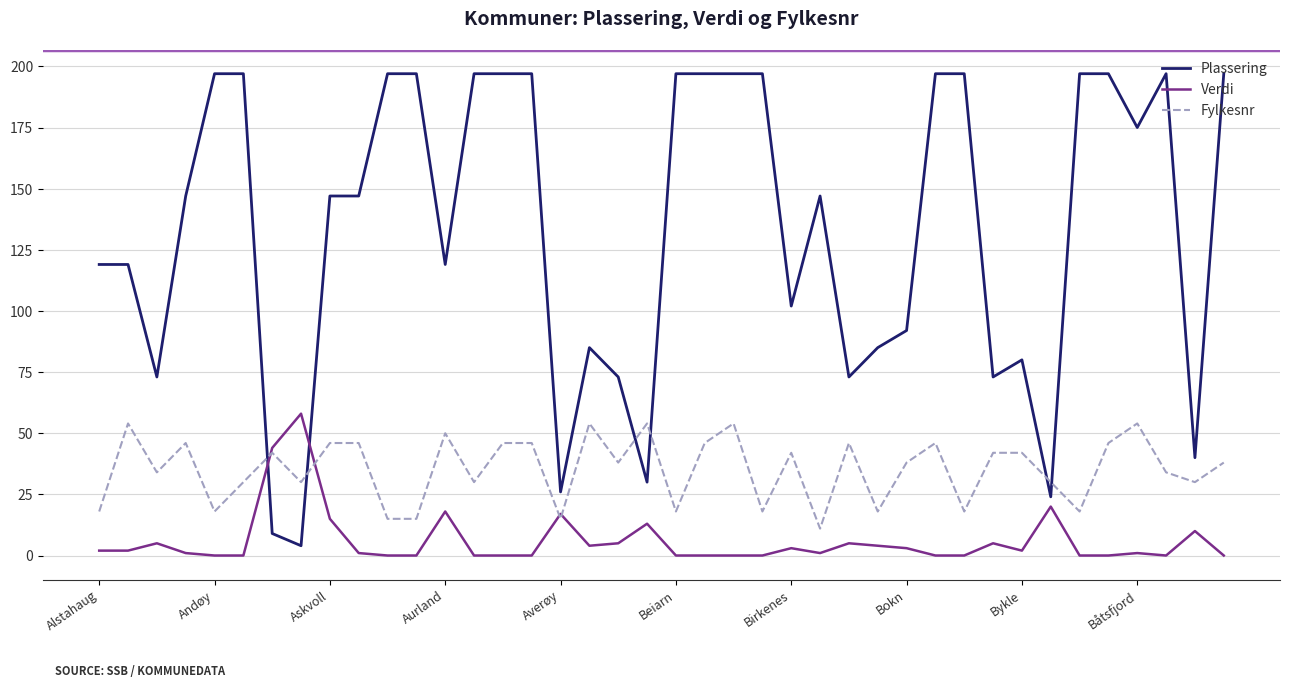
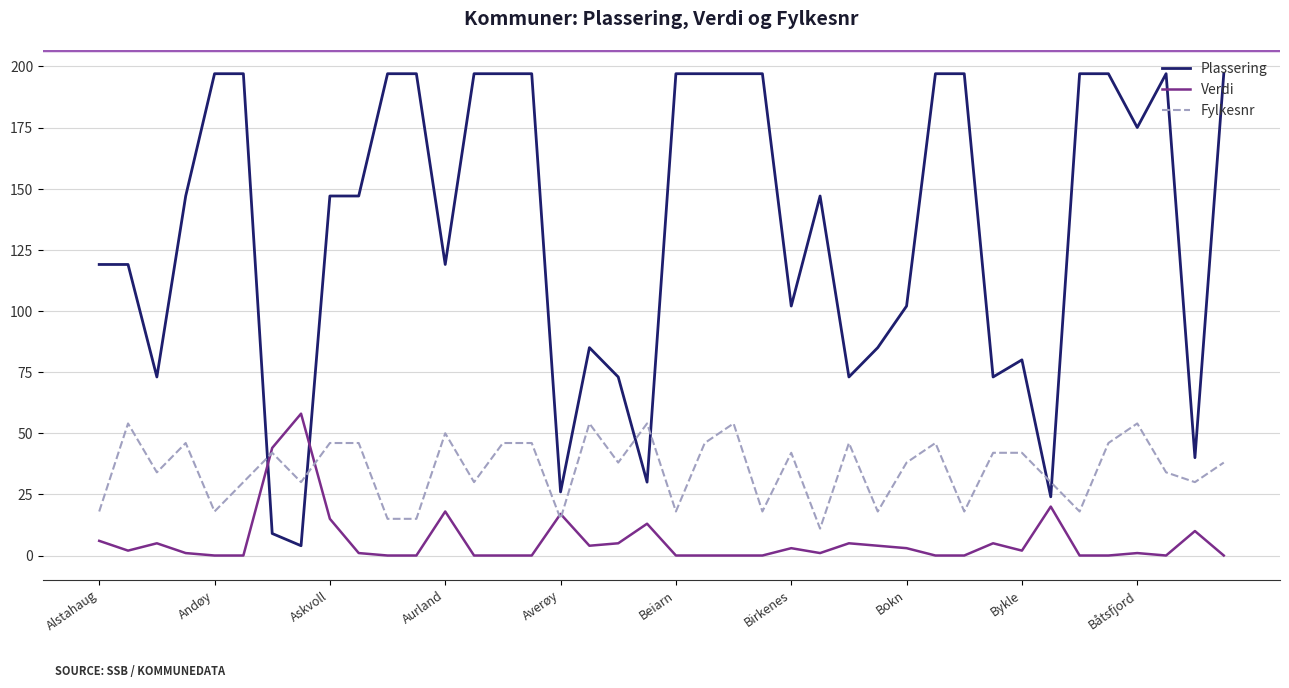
  {
    "Plassering": {
      "Alstahaug": 119,
      "Andøy": 197,
      "Askvoll": 147,
      "Aurland": 119,
      "Averøy": 26,
      "Beiarn": 197,
      "Birkenes": 102,
-     "Bokn": 92,
+     "Bokn": 102,
      "Bykle": 80,
      "Båtsfjord": 175
    },
    "Verdi": {
-     "Alstahaug": 2,
+     "Alstahaug": 6,
      "Andøy": 0,
      "Askvoll": 15,
      "Aurland": 18,
      "Averøy": 17,
      "Beiarn": 0,
      "Birkenes": 3,
      "Bokn": 3,
      "Bykle": 2,
      "Båtsfjord": 1
    },
    "Fylkesnr": {
      "Alstahaug": 18,
      "Andøy": 18,
      "Askvoll": 46,
      "Aurland": 50,
      "Averøy": 15,
      "Beiarn": 18,
      "Birkenes": 42,
      "Bokn": 38,
      "Bykle": 42,
      "Båtsfjord": 54
    }
  }
